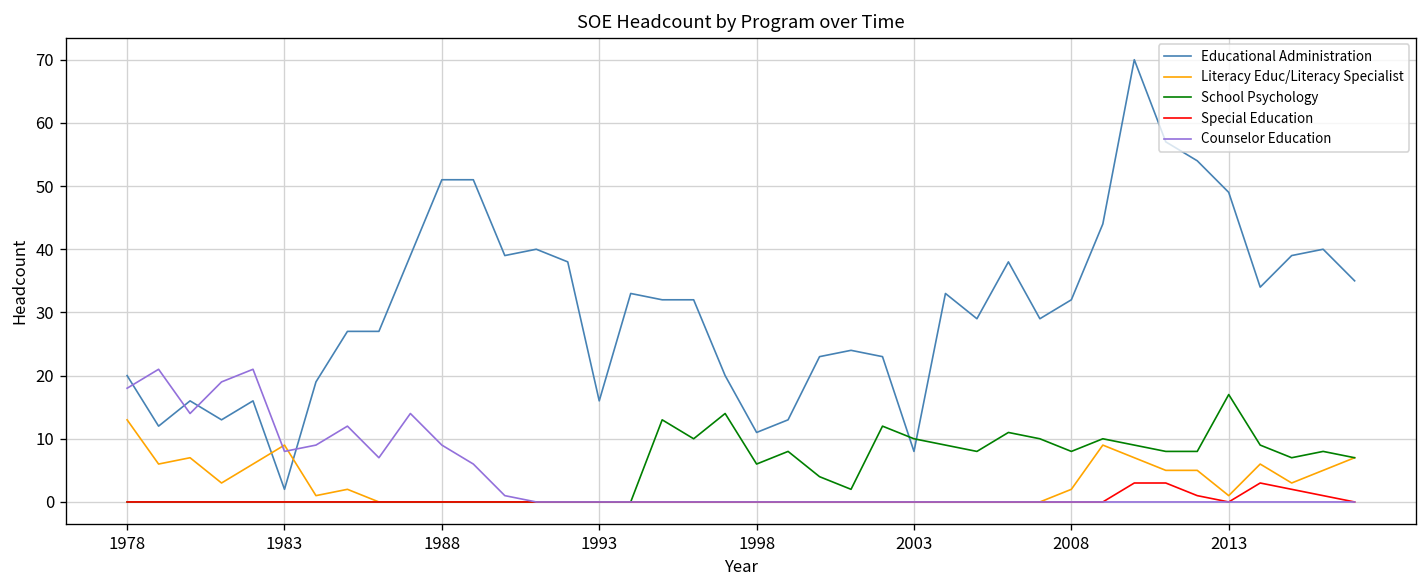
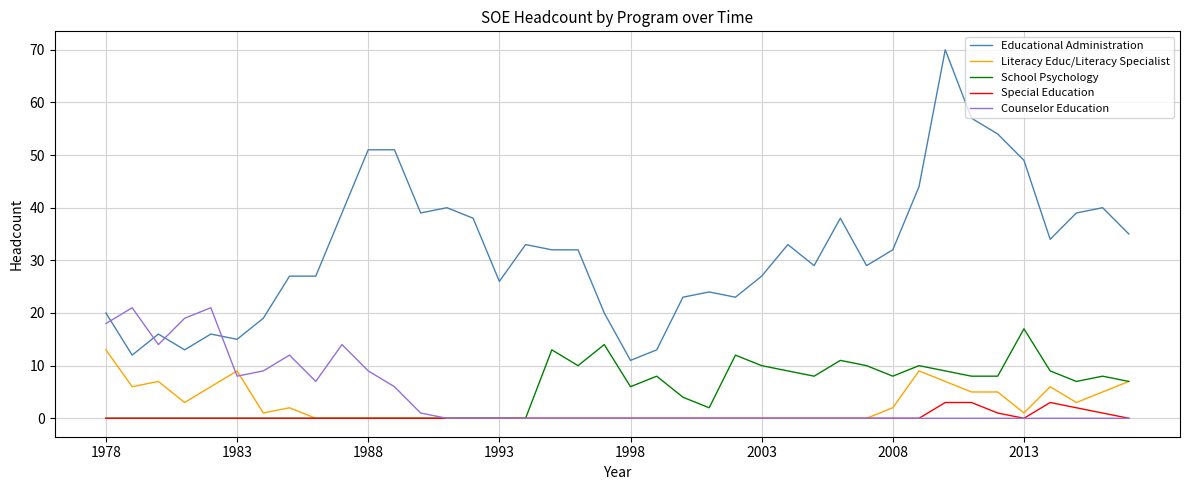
  {
    "Educational Administration": {
      "1978": 20,
-     "1983": 2,
+     "1983": 15,
      "1988": 51,
-     "1993": 16,
+     "1993": 26,
      "1998": 11,
-     "2003": 8,
+     "2003": 27,
      "2008": 32,
      "2013": 49
    },
    "Literacy Educ/Literacy Specialist": {
      "1978": 13,
      "1983": 9,
      "2008": 2,
      "2013": 1
    },
    "School Psychology": {
      "1998": 6,
      "2003": 10,
      "2008": 8,
      "2013": 17
    },
    "Counselor Education": {
      "1978": 18,
      "1983": 8,
      "1988": 9
    }
  }
